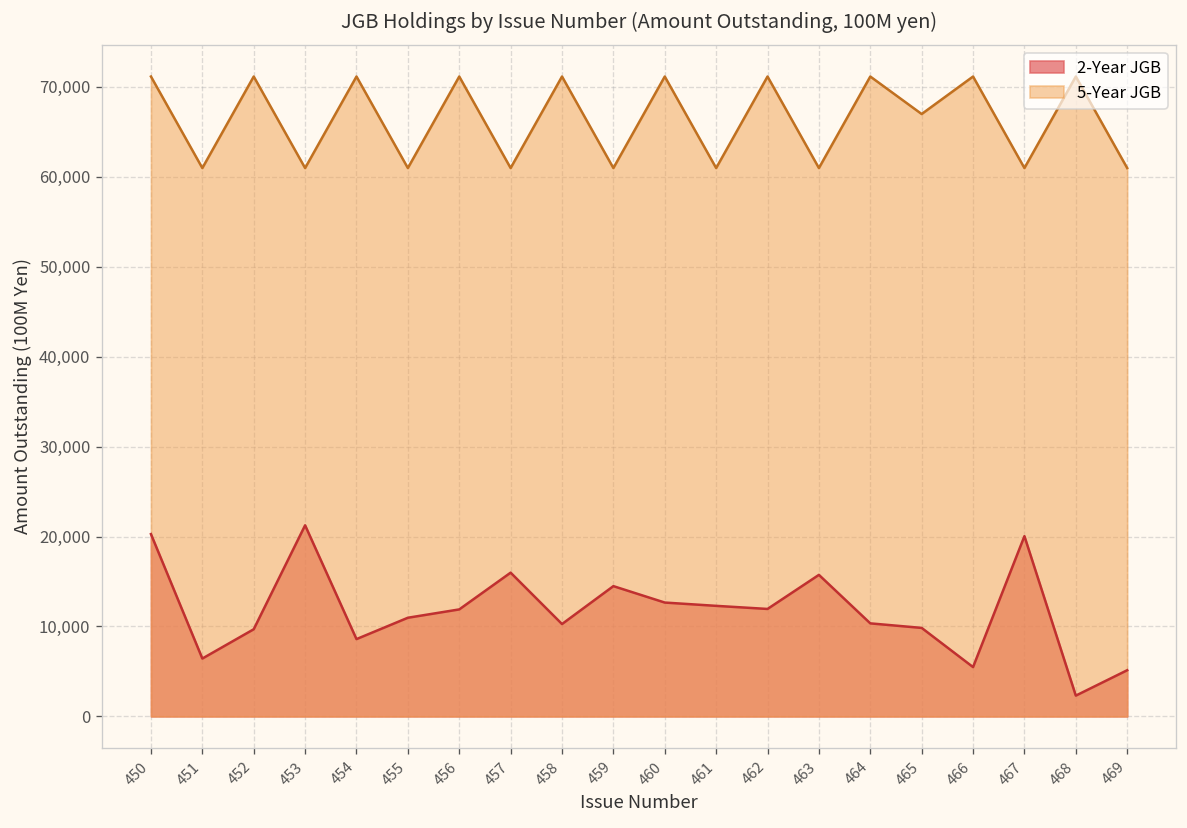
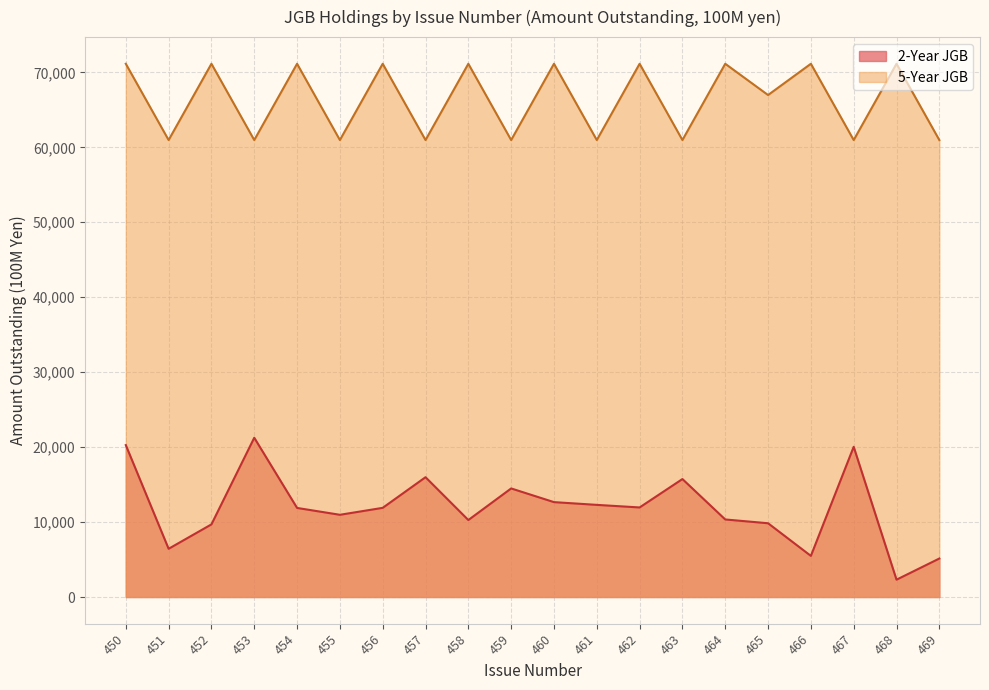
  {
    "2-Year JGB": {
      "450": "20,000",
      "451": "6,000",
      "452": "10,000",
      "453": "21,000",
-     "454": "9,000",
+     "454": "12,000",
      "455": "11,000",
      "456": "12,000",
      "457": "16,000",
      "458": "10,000",
      "459": "14,000",
      "460": "13,000",
      "461": "12,000",
      "462": "12,000",
      "463": "16,000",
      "464": "10,000",
      "465": "10,000",
      "466": "5,000",
      "467": "20,000",
      "468": "2,000",
      "469": "5,000"
    },
    "5-Year JGB": {
      "450": "71,000",
      "451": "61,000",
      "452": "71,000",
      "453": "61,000",
      "454": "71,000",
      "455": "61,000",
      "456": "71,000",
      "457": "61,000",
      "458": "71,000",
      "459": "61,000",
      "460": "71,000",
      "461": "61,000",
      "462": "71,000",
      "463": "61,000",
      "464": "71,000",
      "465": "67,000",
      "466": "71,000",
      "467": "61,000",
      "469": "61,000"
    }
  }
